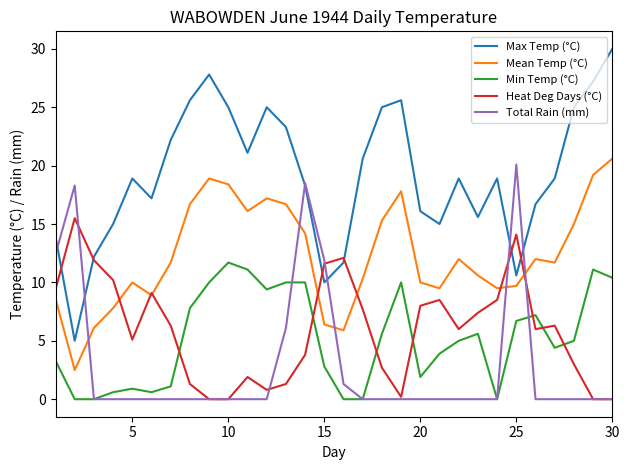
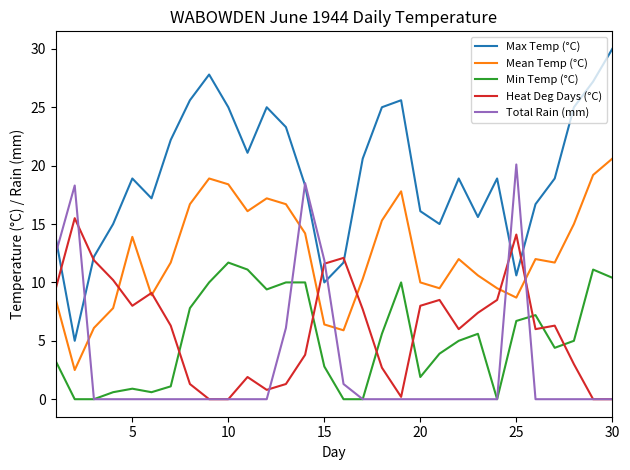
  {
    "Max Temp (°C)": {
      "5": 18.9,
      "10": 25.0,
      "15": 10.0,
      "20": 16.1,
      "25": 10.6,
      "30": 30.0
    },
    "Mean Temp (°C)": {
-     "5": 10.0,
+     "5": 13.9,
      "10": 18.4,
      "15": 6.4,
      "20": 10.0,
-     "25": 9.7,
+     "25": 8.7,
      "30": 20.6
    },
    "Min Temp (°C)": {
      "5": 0.9,
      "10": 11.7,
      "15": 2.8,
      "20": 1.9,
      "25": 6.7,
      "30": 10.4
    },
    "Heat Deg Days (°C)": {
-     "5": 5.1,
+     "5": 8.0,
      "15": 11.6,
      "20": 8.0,
      "25": 14.1
    },
    "Total Rain (mm)": {
      "5": 0.0,
      "15": 11.9,
      "20": 0.0,
      "25": 20.1
    }
  }
